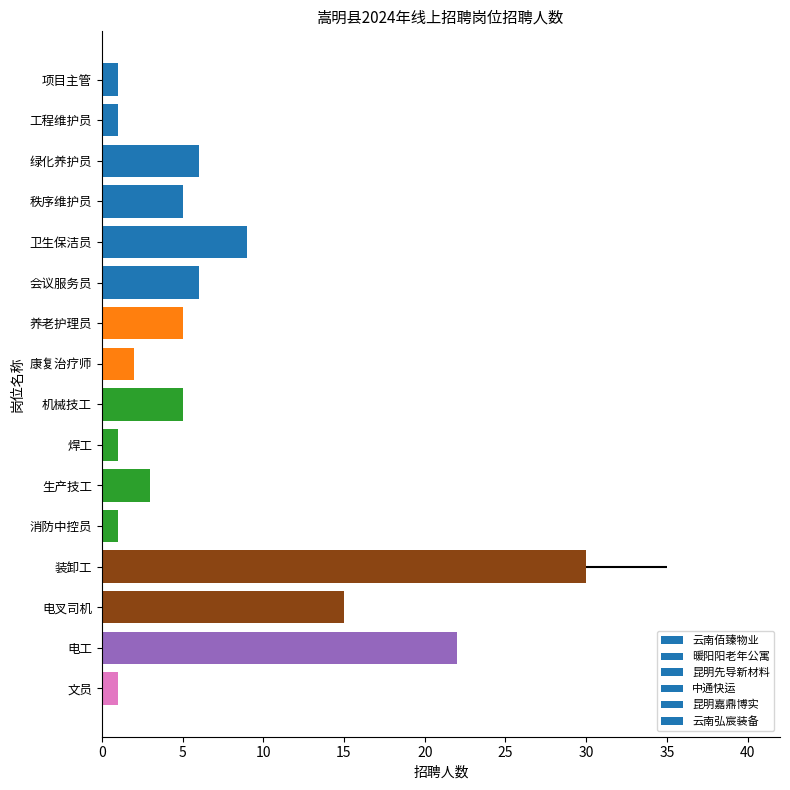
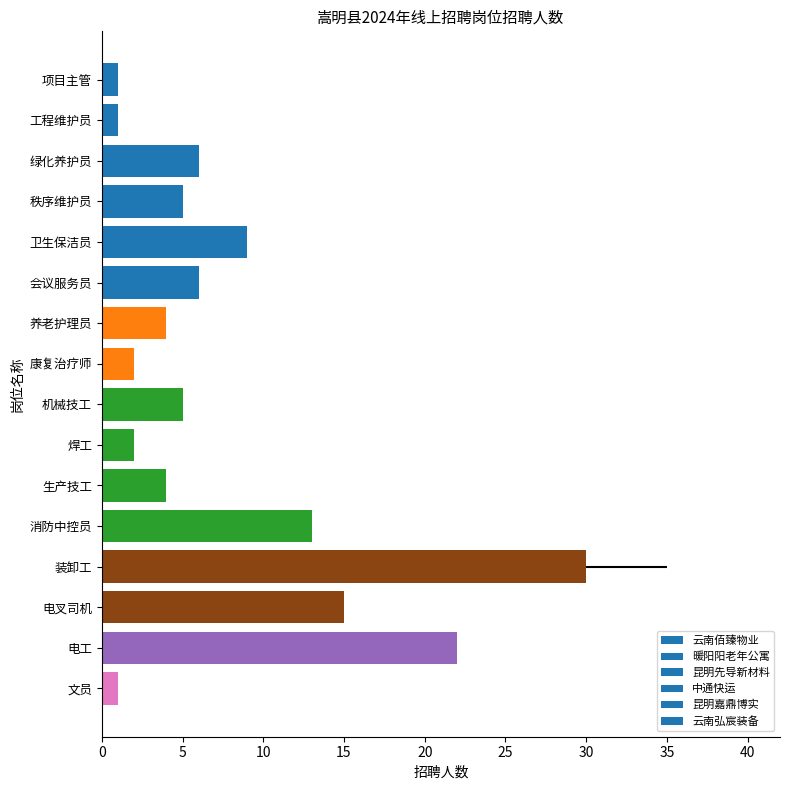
  {
    "项目主管": 1,
    "工程维护员": 1,
    "绿化养护员": 6,
    "秩序维护员": 5,
    "卫生保洁员": 9,
    "会议服务员": 6,
-   "养老护理员": 5,
+   "养老护理员": 4,
    "康复治疗师": 2,
    "机械技工": 5,
-   "焊工": 1,
-   "生产技工": 3,
-   "消防中控员": 1,
+   "焊工": 2,
+   "生产技工": 4,
+   "消防中控员": 13,
    "装卸工": 30,
    "电叉司机": 15,
    "电工": 22,
    "文员": 1
  }
